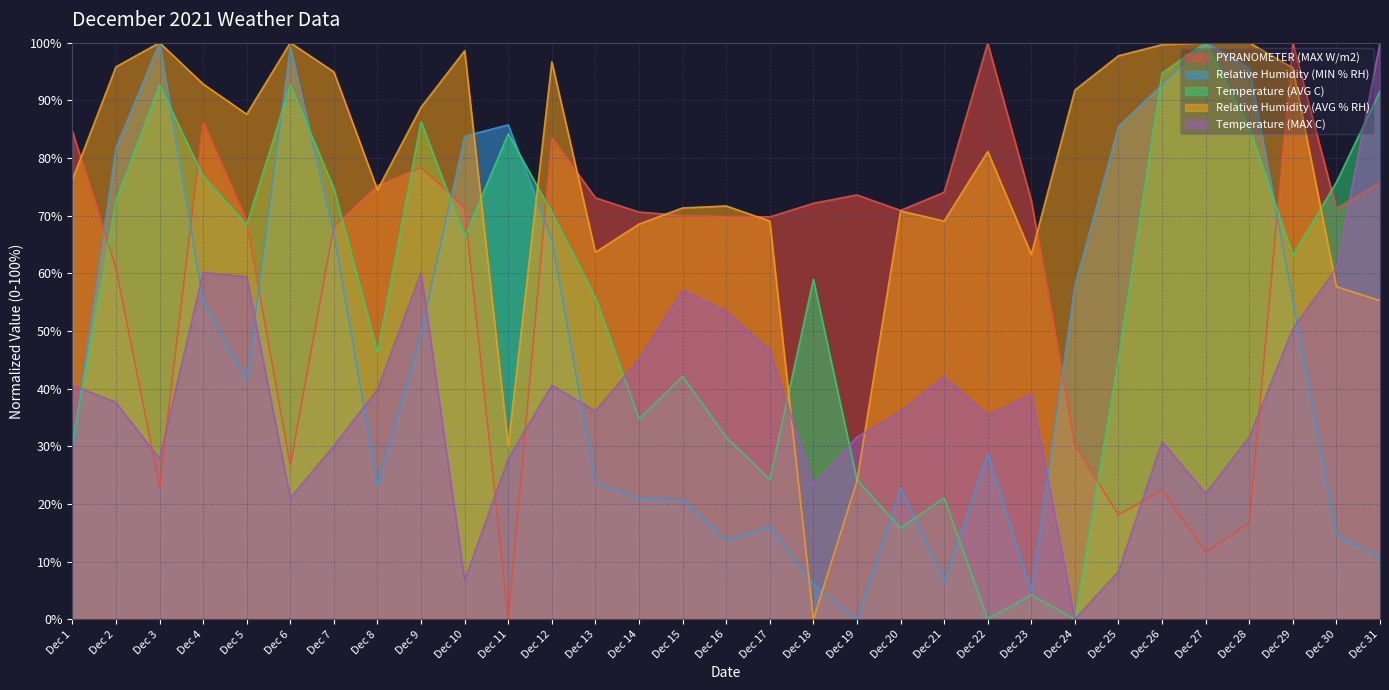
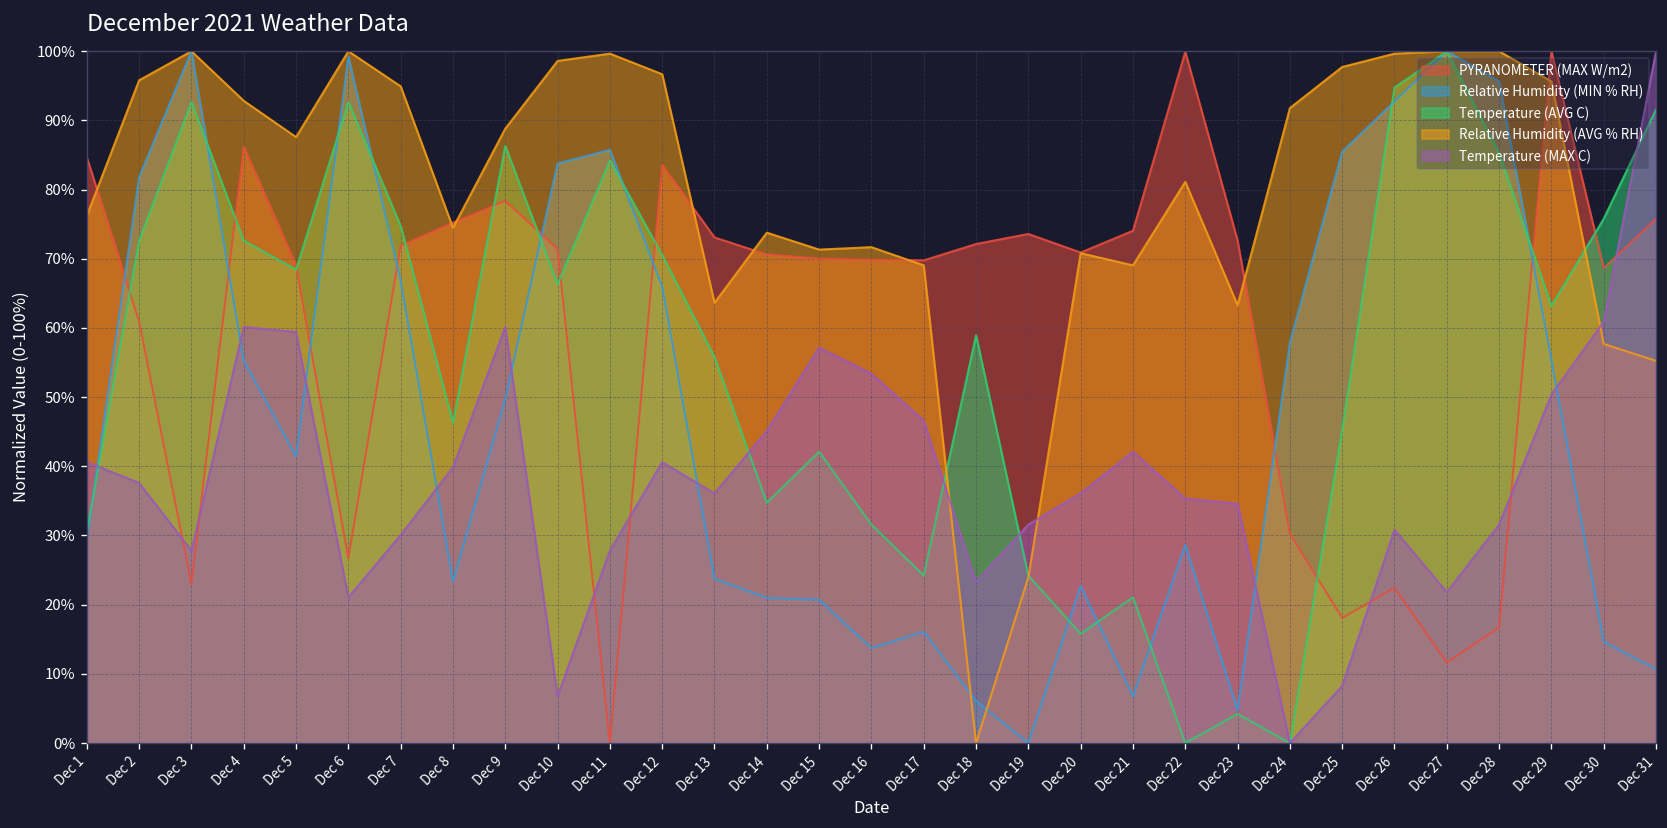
  {
    "PYRANOMETER (MAX W/m2)": {
      "Dec 1": "85%",
      "Dec 2": "61%",
      "Dec 3": "23%",
      "Dec 4": "86%",
      "Dec 5": "69%",
      "Dec 6": "27%",
-     "Dec 7": "68%",
+     "Dec 7": "72%",
      "Dec 8": "75%",
      "Dec 9": "78%",
      "Dec 10": "71%",
      "Dec 11": "0%",
      "Dec 12": "84%",
      "Dec 13": "73%",
      "Dec 14": "71%",
      "Dec 15": "70%",
      "Dec 16": "70%",
      "Dec 17": "70%",
      "Dec 18": "72%",
      "Dec 19": "74%",
      "Dec 21": "74%",
      "Dec 22": "100%",
      "Dec 23": "73%",
      "Dec 24": "30%",
      "Dec 25": "18%",
      "Dec 26": "22%",
      "Dec 27": "12%",
      "Dec 28": "17%",
      "Dec 29": "100%",
-     "Dec 30": "71%",
+     "Dec 30": "69%",
      "Dec 31": "76%"
    },
    "Relative Humidity (MIN % RH)": {
      "Dec 1": "29%",
      "Dec 2": "82%",
      "Dec 4": "55%",
      "Dec 5": "41%",
      "Dec 6": "99%",
      "Dec 7": "67%",
      "Dec 8": "23%",
      "Dec 9": "50%",
      "Dec 10": "84%",
      "Dec 11": "86%",
      "Dec 12": "66%",
      "Dec 13": "24%",
      "Dec 14": "21%",
      "Dec 15": "21%",
      "Dec 16": "14%",
      "Dec 17": "16%",
      "Dec 18": "6%",
      "Dec 19": "0%",
      "Dec 20": "23%",
      "Dec 21": "7%",
      "Dec 22": "29%",
      "Dec 23": "5%",
      "Dec 24": "58%",
      "Dec 25": "85%",
      "Dec 26": "93%",
      "Dec 29": "55%",
      "Dec 30": "15%",
      "Dec 31": "11%"
    },
    "Temperature (AVG C)": {
      "Dec 1": "31%",
      "Dec 2": "73%",
      "Dec 3": "93%",
-     "Dec 4": "77%",
+     "Dec 4": "73%",
      "Dec 5": "68%",
      "Dec 6": "93%",
      "Dec 7": "75%",
      "Dec 8": "46%",
      "Dec 9": "86%",
      "Dec 10": "66%",
      "Dec 11": "84%",
      "Dec 12": "71%",
      "Dec 13": "56%",
      "Dec 14": "35%",
      "Dec 15": "42%",
      "Dec 16": "32%",
      "Dec 17": "24%",
      "Dec 18": "59%",
      "Dec 20": "16%",
      "Dec 21": "21%",
      "Dec 22": "0%",
      "Dec 23": "4%",
      "Dec 25": "45%",
      "Dec 26": "95%",
      "Dec 29": "63%",
      "Dec 30": "76%",
      "Dec 31": "92%"
    },
    "Relative Humidity (AVG % RH)": {
      "Dec 1": "76%",
      "Dec 2": "96%",
      "Dec 4": "93%",
      "Dec 5": "88%",
      "Dec 6": "100%",
      "Dec 7": "95%",
      "Dec 8": "74%",
      "Dec 9": "89%",
      "Dec 10": "99%",
-     "Dec 11": "30%",
+     "Dec 11": "100%",
      "Dec 12": "97%",
      "Dec 13": "64%",
-     "Dec 14": "69%",
+     "Dec 14": "74%",
      "Dec 15": "71%",
      "Dec 16": "72%",
      "Dec 17": "69%",
      "Dec 18": "0%",
      "Dec 21": "69%",
      "Dec 22": "81%",
      "Dec 23": "63%",
      "Dec 24": "92%",
      "Dec 25": "98%",
      "Dec 26": "100%",
      "Dec 28": "100%",
      "Dec 30": "58%",
      "Dec 31": "55%"
    },
    "Temperature (MAX C)": {
      "Dec 1": "41%",
      "Dec 2": "38%",
      "Dec 3": "28%",
      "Dec 4": "60%",
      "Dec 5": "59%",
      "Dec 6": "21%",
      "Dec 7": "30%",
      "Dec 8": "40%",
      "Dec 9": "60%",
      "Dec 10": "7%",
      "Dec 11": "28%",
      "Dec 12": "41%",
      "Dec 13": "36%",
      "Dec 14": "45%",
      "Dec 15": "57%",
      "Dec 16": "53%",
      "Dec 17": "47%",
      "Dec 18": "23%",
      "Dec 19": "32%",
      "Dec 20": "36%",
      "Dec 21": "42%",
      "Dec 22": "35%",
-     "Dec 23": "39%",
+     "Dec 23": "35%",
      "Dec 25": "8%",
      "Dec 26": "31%",
      "Dec 27": "22%",
      "Dec 28": "32%",
      "Dec 29": "50%",
      "Dec 30": "61%",
      "Dec 31": "100%"
    }
  }
